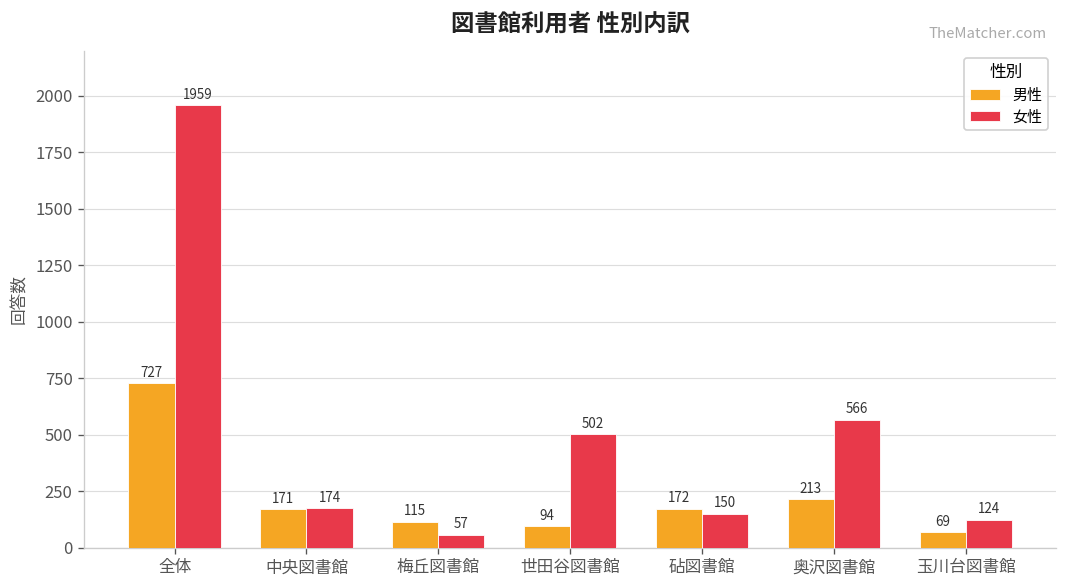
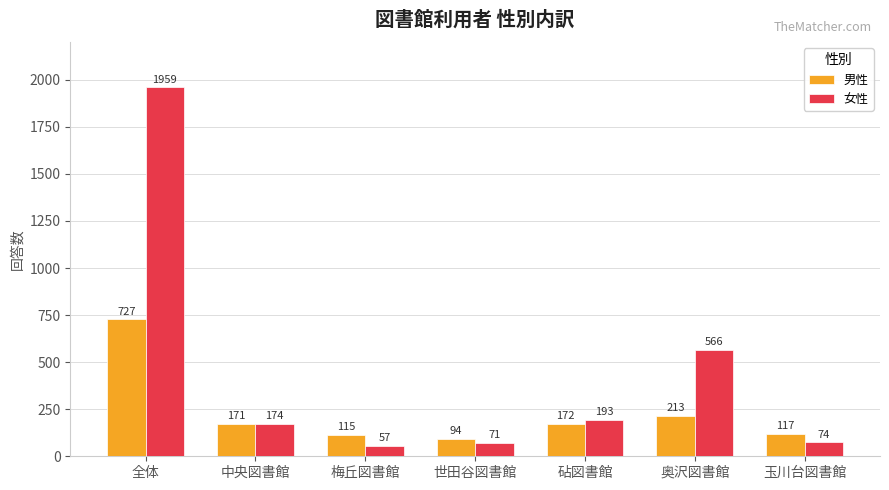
  {
    "男性": {
      "全体": 727,
      "中央図書館": 171,
      "梅丘図書館": 115,
      "世田谷図書館": 94,
      "砧図書館": 172,
      "奥沢図書館": 213,
-     "玉川台図書館": 69
+     "玉川台図書館": 117
    },
    "女性": {
      "全体": 1959,
      "中央図書館": 174,
      "梅丘図書館": 57,
-     "世田谷図書館": 502,
-     "砧図書館": 150,
+     "世田谷図書館": 71,
+     "砧図書館": 193,
      "奥沢図書館": 566,
-     "玉川台図書館": 124
+     "玉川台図書館": 74
    }
  }
